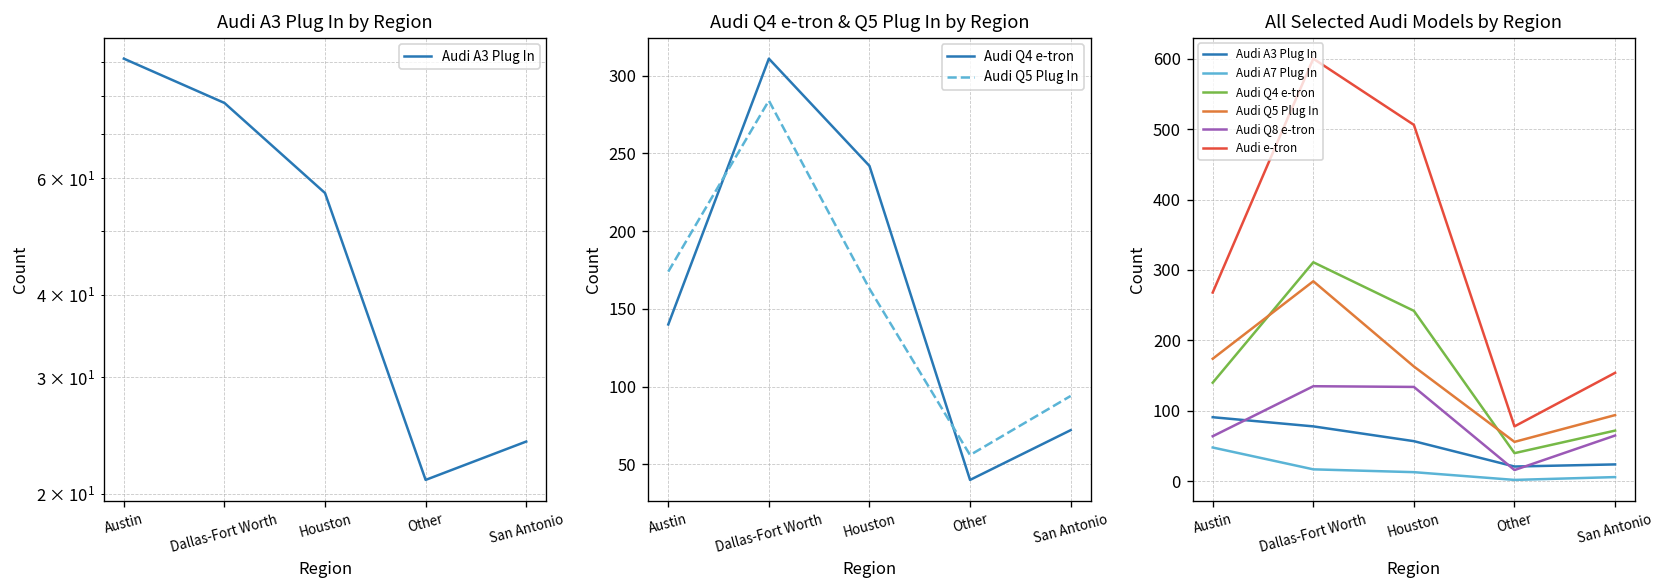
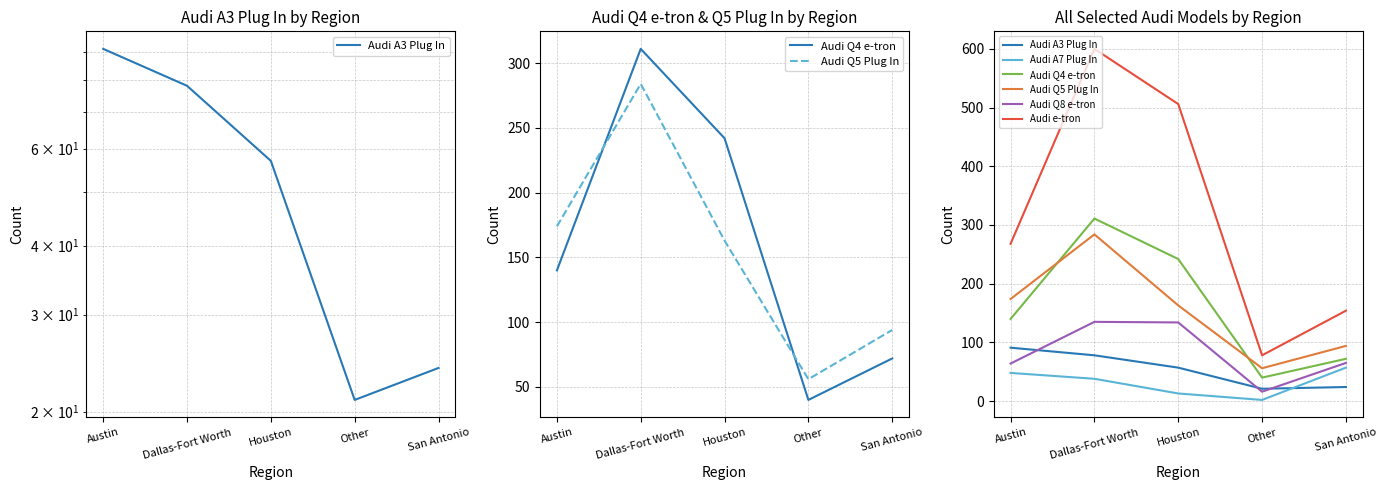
  {
    "All Selected Audi Models by Region": {
      "Audi A3 Plug In": {
        "Austin": 90,
        "Dallas-Fort Worth": 80,
        "Houston": 60,
        "Other": 20,
        "San Antonio": 20
      },
      "Audi A7 Plug In": {
        "Austin": 50,
-       "Dallas-Fort Worth": 20,
+       "Dallas-Fort Worth": 40,
        "Houston": 10,
        "Other": 0,
-       "San Antonio": 10
+       "San Antonio": 60
      },
      "Audi Q4 e-tron": {
        "Austin": 140,
        "Dallas-Fort Worth": 310,
        "Houston": 240,
        "Other": 40,
        "San Antonio": 70
      },
      "Audi Q8 e-tron": {
        "Austin": 60,
        "Dallas-Fort Worth": 140,
        "Houston": 130,
        "Other": 20,
        "San Antonio": 70
      }
    }
  }
